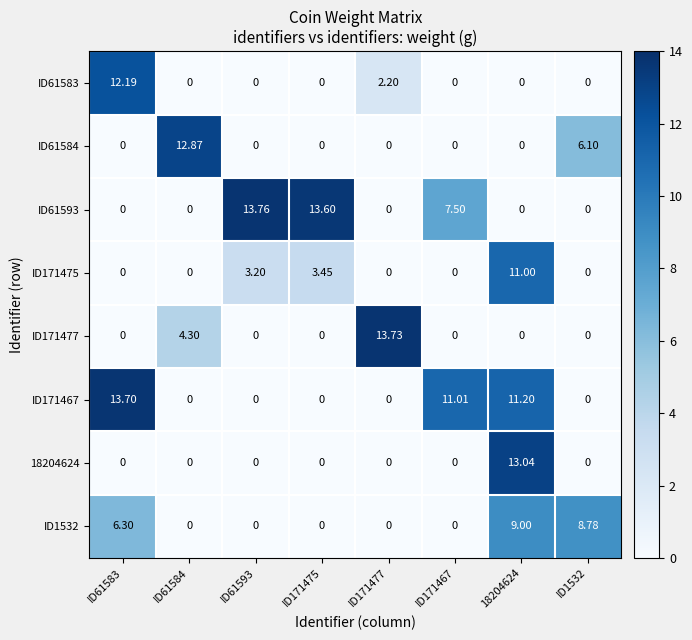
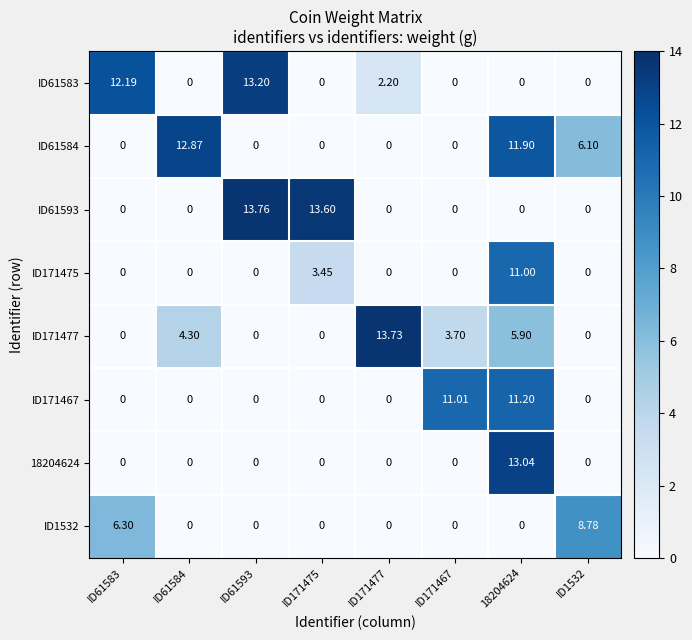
  {
    "ID61583": {
      "ID61583": 12.19,
      "ID61584": 0,
-     "ID61593": 0,
+     "ID61593": 13.20,
      "ID171475": 0,
      "ID171477": 2.20,
      "ID171467": 0,
      "18204624": 0,
      "ID1532": 0
    },
    "ID61584": {
      "ID61583": 0,
      "ID61584": 12.87,
      "ID61593": 0,
      "ID171475": 0,
      "ID171477": 0,
      "ID171467": 0,
-     "18204624": 0,
+     "18204624": 11.90,
      "ID1532": 6.10
    },
    "ID61593": {
      "ID61583": 0,
      "ID61584": 0,
      "ID61593": 13.76,
      "ID171475": 13.60,
      "ID171477": 0,
-     "ID171467": 7.50,
+     "ID171467": 0,
      "18204624": 0,
      "ID1532": 0
    },
    "ID171475": {
      "ID61583": 0,
      "ID61584": 0,
-     "ID61593": 3.20,
+     "ID61593": 0,
      "ID171475": 3.45,
      "ID171477": 0,
      "ID171467": 0,
      "18204624": 11.00,
      "ID1532": 0
    },
    "ID171477": {
      "ID61583": 0,
      "ID61584": 4.30,
      "ID61593": 0,
      "ID171475": 0,
      "ID171477": 13.73,
-     "ID171467": 0,
-     "18204624": 0,
+     "ID171467": 3.70,
+     "18204624": 5.90,
      "ID1532": 0
    },
    "ID171467": {
-     "ID61583": 13.70,
+     "ID61583": 0,
      "ID61584": 0,
      "ID61593": 0,
      "ID171475": 0,
      "ID171477": 0,
      "ID171467": 11.01,
      "18204624": 11.20,
      "ID1532": 0
    },
    "18204624": {
      "ID61583": 0,
      "ID61584": 0,
      "ID61593": 0,
      "ID171475": 0,
      "ID171477": 0,
      "ID171467": 0,
      "18204624": 13.04,
      "ID1532": 0
    },
    "ID1532": {
      "ID61583": 6.30,
      "ID61584": 0,
      "ID61593": 0,
      "ID171475": 0,
      "ID171477": 0,
      "ID171467": 0,
-     "18204624": 9.00,
+     "18204624": 0,
      "ID1532": 8.78
    }
  }
